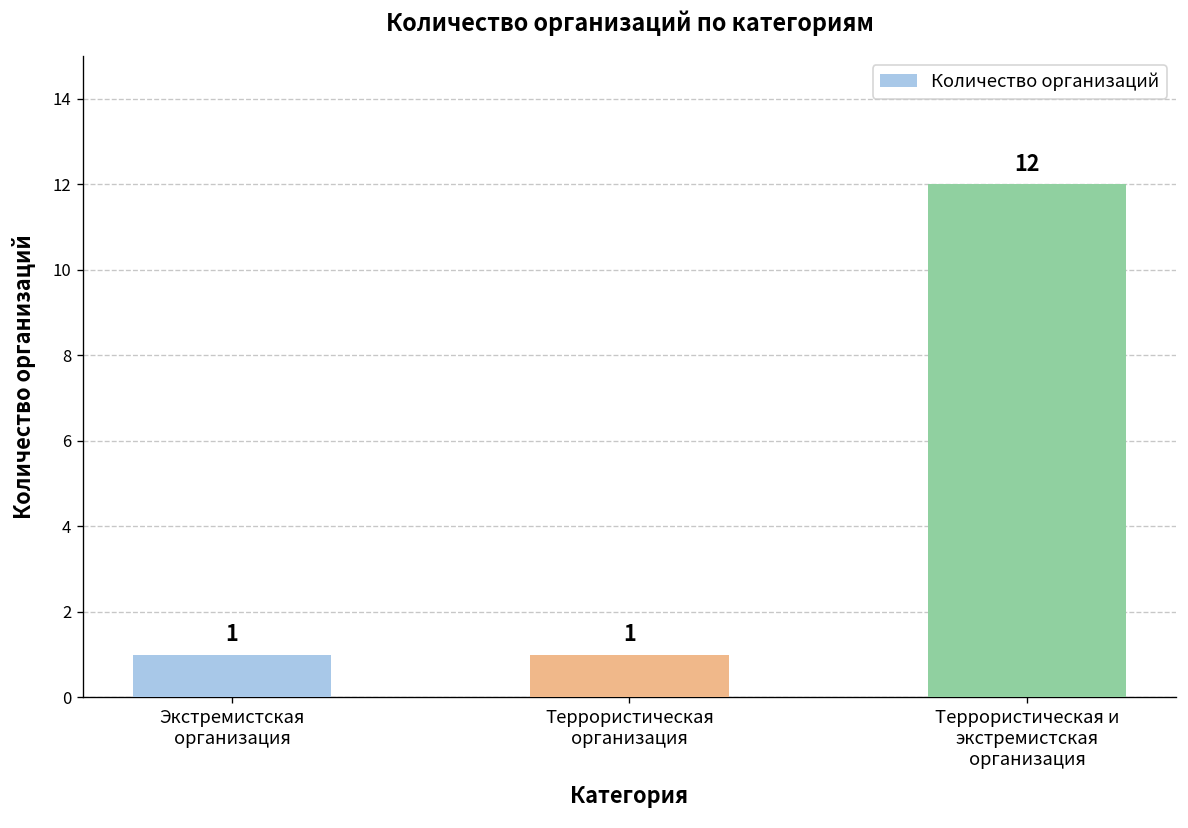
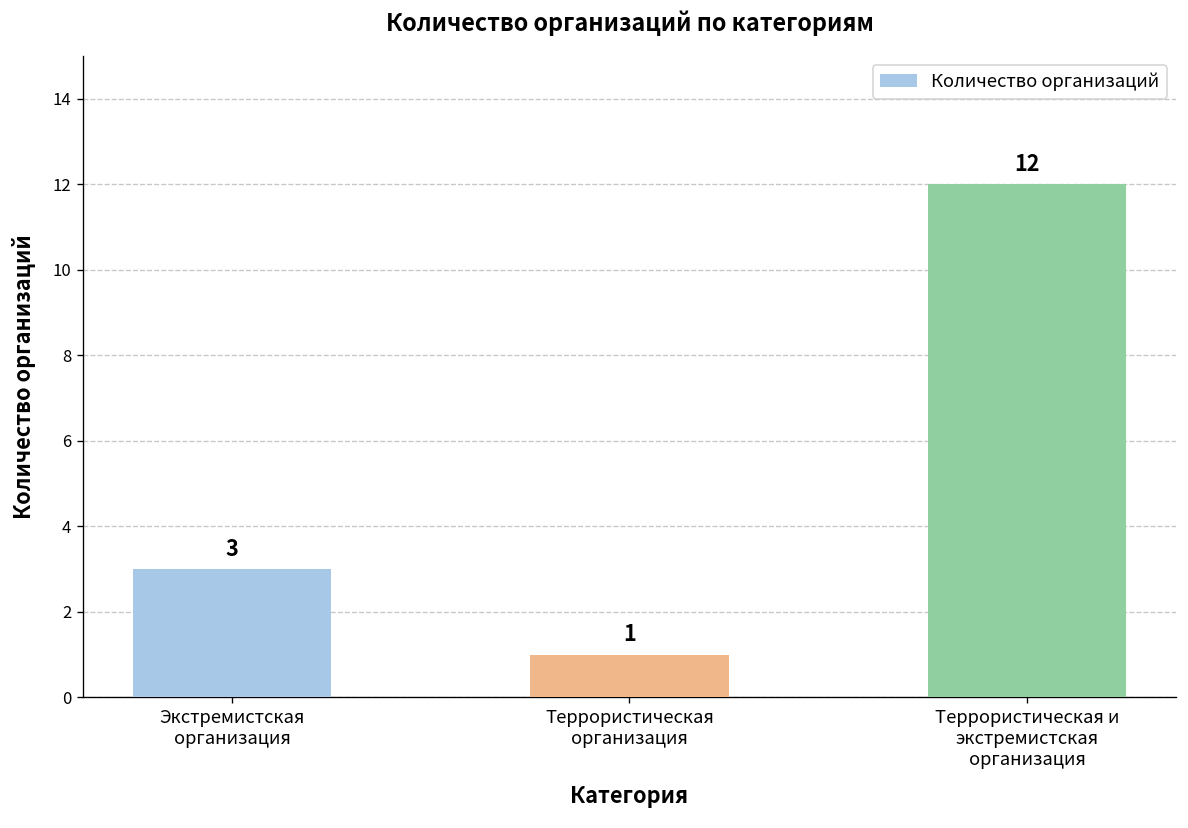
  {
-   "Экстремистская организация": 1,
+   "Экстремистская организация": 3,
    "Террористическая организация": 1,
    "Террористическая и экстремистская организация": 12
  }
